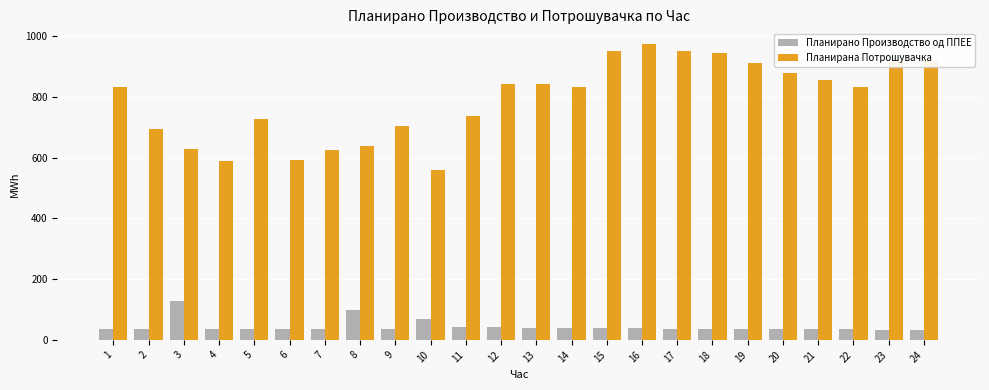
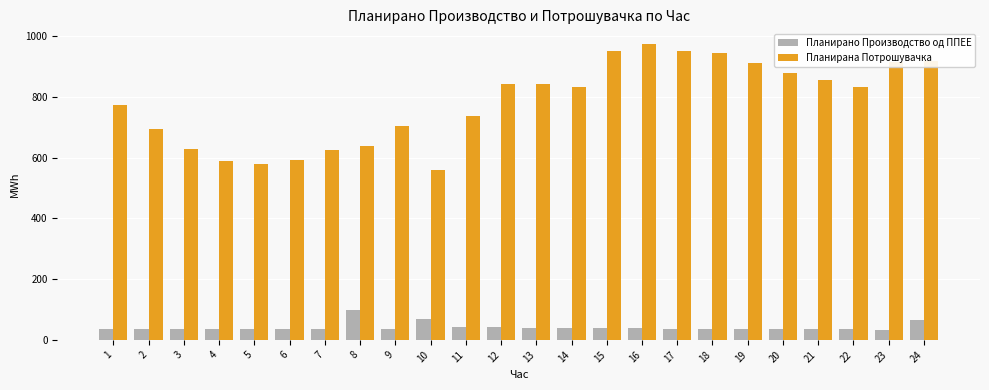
  {
    "Планирано Производство од ППЕЕ": {
      "1": 30,
      "2": 40,
-     "3": 130,
+     "3": 40,
      "4": 40,
      "5": 40,
      "6": 40,
      "7": 40,
      "8": 100,
      "9": 40,
      "10": 70,
      "11": 40,
      "12": 40,
      "13": 40,
      "14": 40,
      "15": 40,
      "16": 40,
      "17": 40,
      "18": 30,
      "19": 30,
      "20": 30,
      "21": 30,
      "22": 30,
      "23": 30,
-     "24": 30
+     "24": 70
    },
    "Планирана Потрошувачка": {
-     "1": 830,
+     "1": 780,
      "2": 700,
      "3": 630,
      "4": 590,
-     "5": 730,
+     "5": 580,
      "6": 590,
      "7": 630,
      "8": 640,
      "9": 700,
      "10": 560,
      "11": 740,
      "12": 840,
      "13": 840,
      "14": 830,
      "15": 950,
      "16": 970,
      "17": 950,
      "18": 940,
      "19": 910,
      "20": 880,
      "21": 860,
      "22": 830
    }
  }
